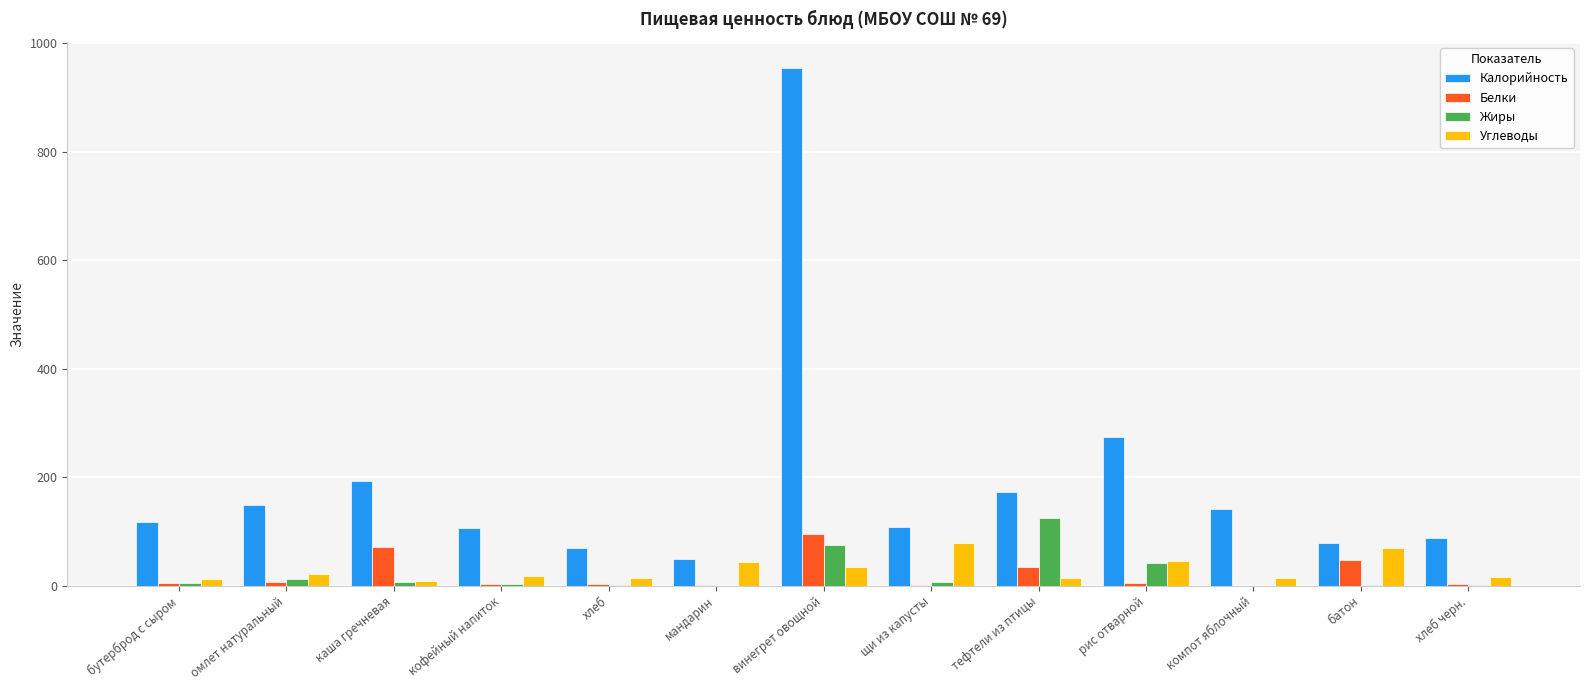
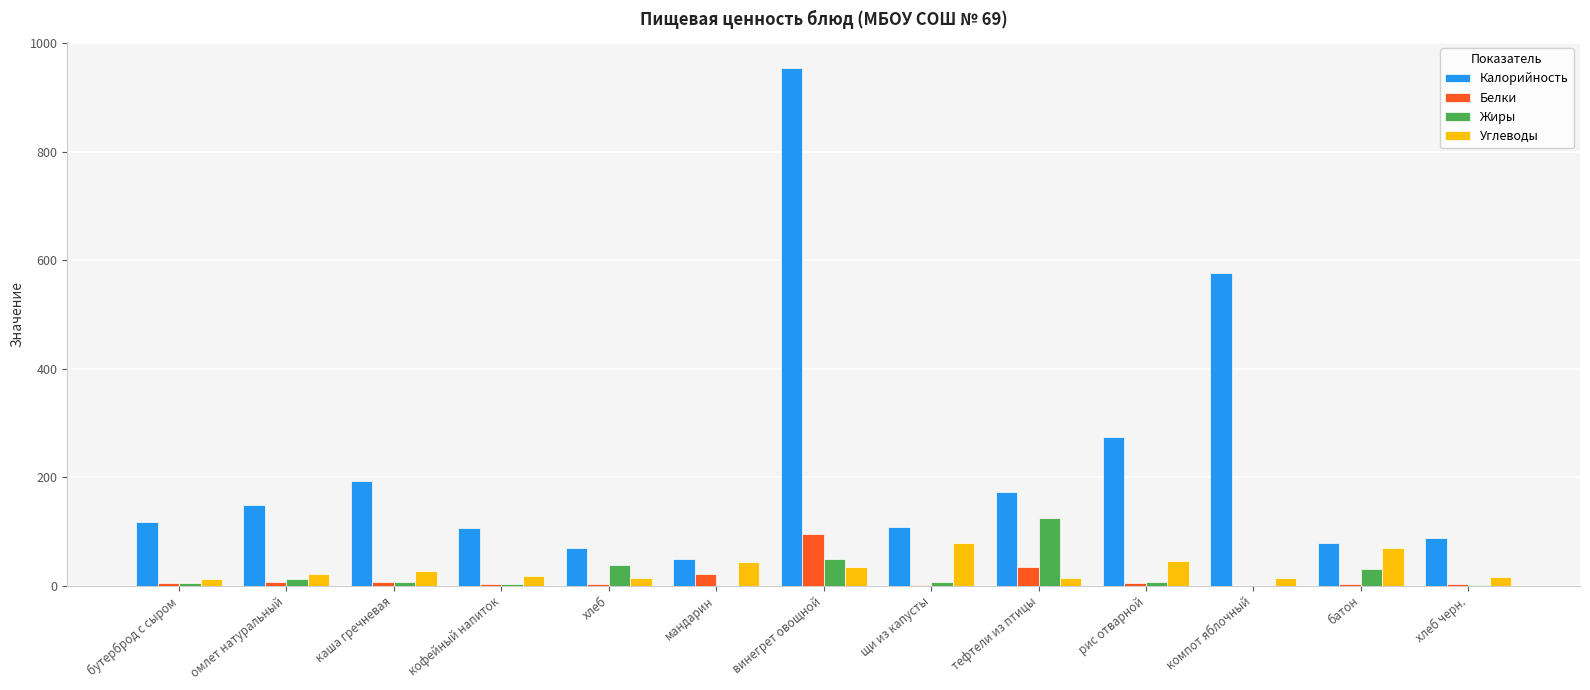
  {
    "Калорийность": {
      "бутерброд с сыром": 120,
      "омлет натуральный": 150,
      "каша гречневая": 190,
      "кофейный напиток": 110,
      "хлеб": 70,
      "мандарин": 50,
      "винегрет овощной": 960,
      "щи из капусты": 110,
      "тефтели из птицы": 170,
      "рис отварной": 270,
-     "компот яблочный": 140,
+     "компот яблочный": 580,
      "батон": 80,
      "хлеб черн.": 90
    },
    "Белки": {
      "бутерброд с сыром": 10,
      "омлет натуральный": 10,
-     "каша гречневая": 70,
-     "мандарин": 0,
+     "каша гречневая": 10,
+     "мандарин": 20,
      "винегрет овощной": 100,
      "тефтели из птицы": 40,
-     "батон": 50
+     "батон": 0
    },
    "Жиры": {
      "бутерброд с сыром": 0,
      "омлет натуральный": 10,
      "каша гречневая": 10,
-     "хлеб": 0,
-     "винегрет овощной": 70,
+     "хлеб": 40,
+     "винегрет овощной": 50,
      "щи из капусты": 10,
      "тефтели из птицы": 120,
-     "рис отварной": 40,
+     "рис отварной": 10,
      "компот яблочный": 0,
-     "батон": 0
+     "батон": 30
    },
    "Углеводы": {
      "бутерброд с сыром": 10,
      "омлет натуральный": 20,
-     "каша гречневая": 10,
+     "каша гречневая": 30,
      "кофейный напиток": 20,
      "хлеб": 10,
      "мандарин": 40,
      "винегрет овощной": 30,
      "щи из капусты": 80,
      "тефтели из птицы": 10,
      "рис отварной": 50,
      "компот яблочный": 10,
      "батон": 70,
      "хлеб черн.": 20
    }
  }
